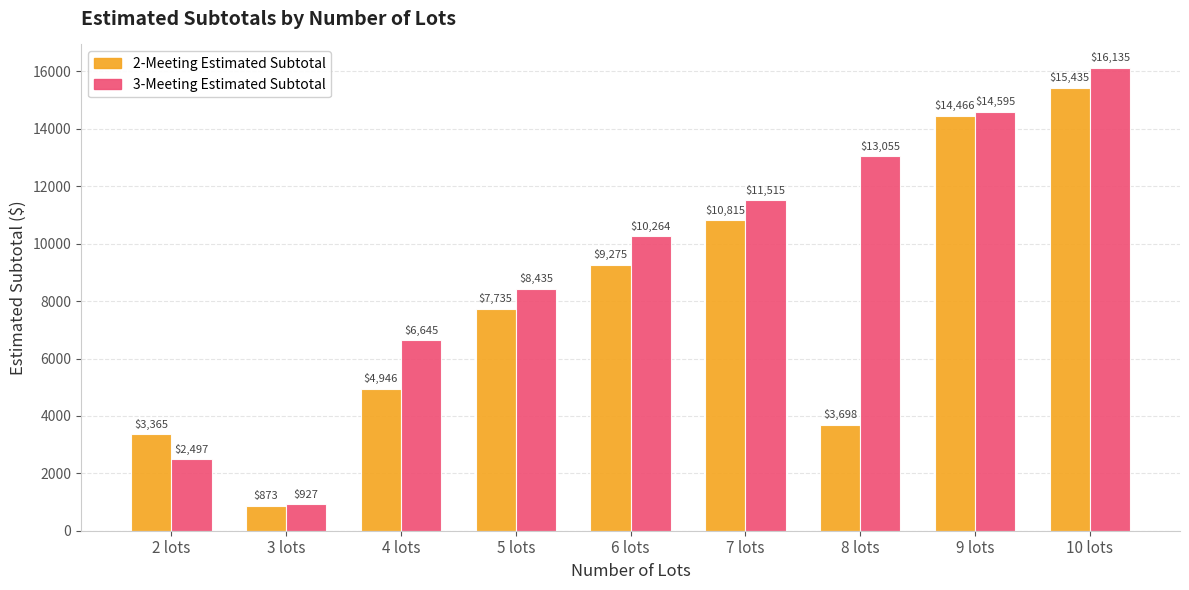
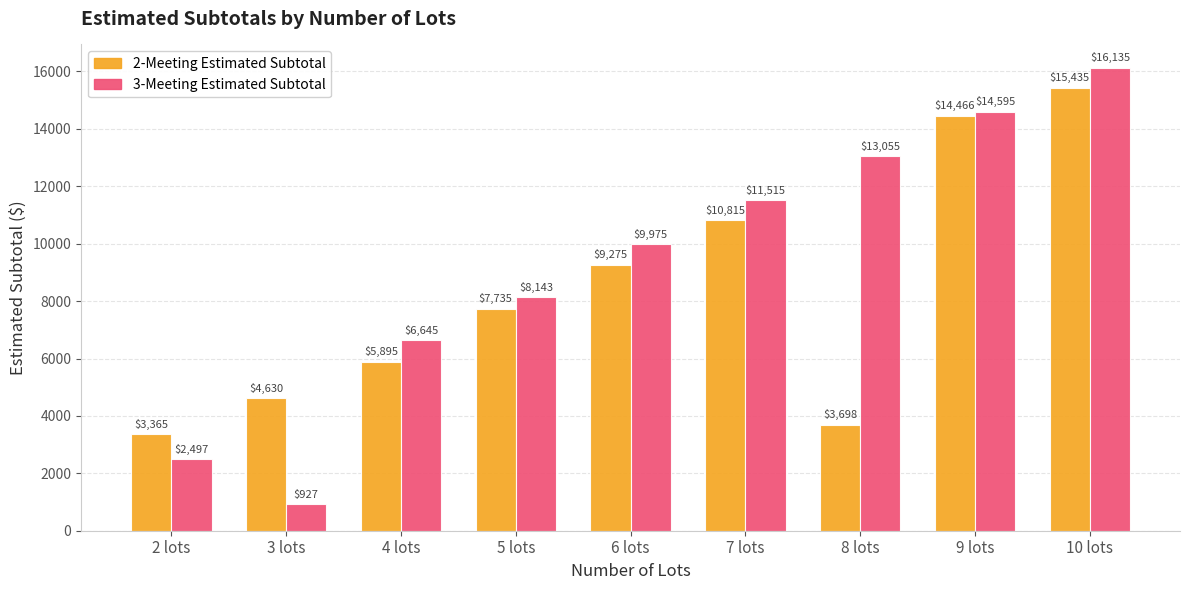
  {
    "2-Meeting Estimated Subtotal": {
      "2 lots": "$3,365",
-     "3 lots": "$873",
-     "4 lots": "$4,946",
+     "3 lots": "$4,630",
+     "4 lots": "$5,895",
      "5 lots": "$7,735",
      "6 lots": "$9,275",
      "7 lots": "$10,815",
      "8 lots": "$3,698",
      "9 lots": "$14,466",
      "10 lots": "$15,435"
    },
    "3-Meeting Estimated Subtotal": {
      "2 lots": "$2,497",
      "3 lots": "$927",
      "4 lots": "$6,645",
-     "5 lots": "$8,435",
-     "6 lots": "$10,264",
+     "5 lots": "$8,143",
+     "6 lots": "$9,975",
      "7 lots": "$11,515",
      "8 lots": "$13,055",
      "9 lots": "$14,595",
      "10 lots": "$16,135"
    }
  }
